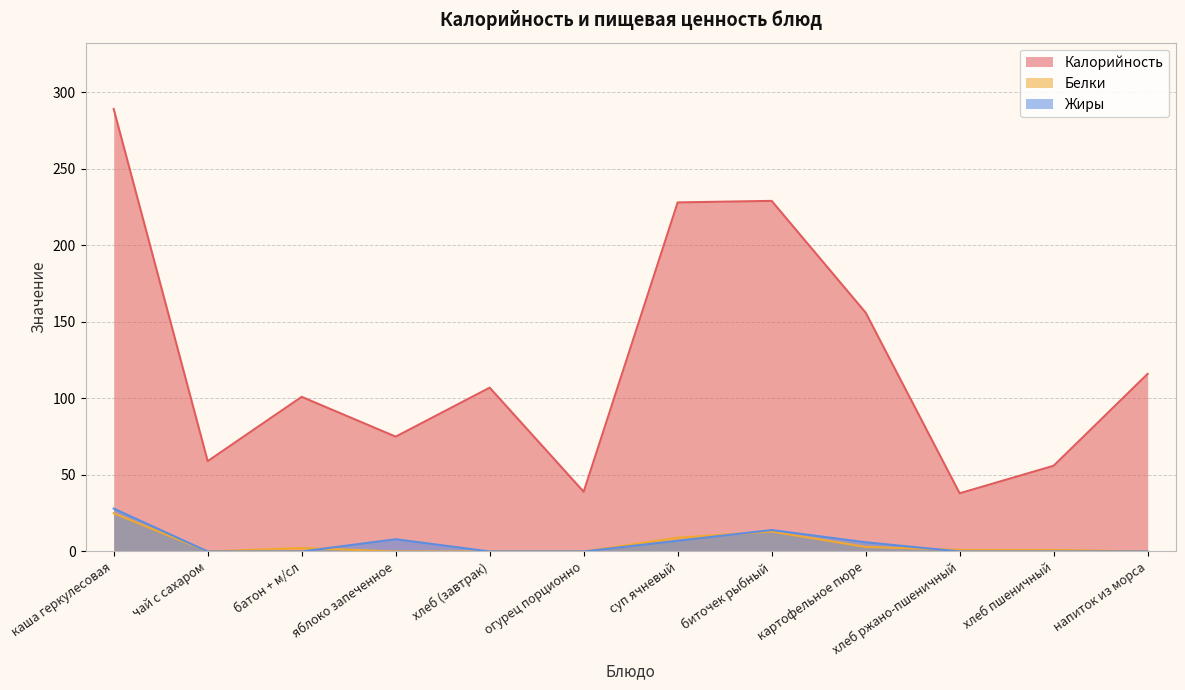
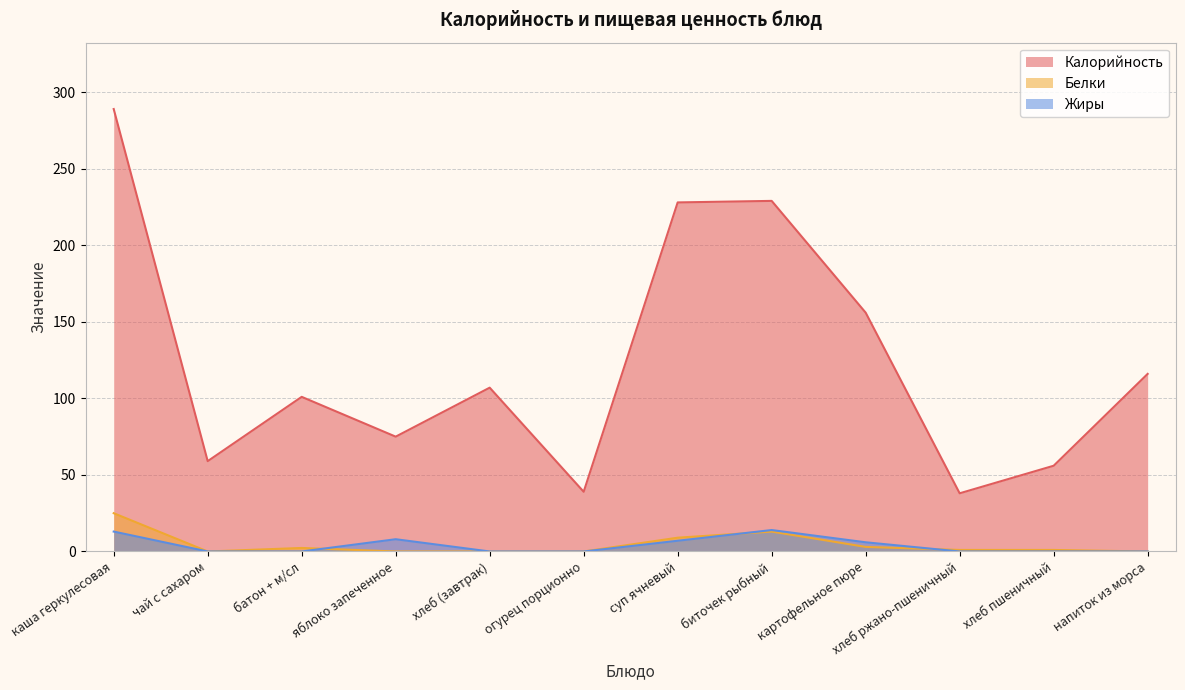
  {
    "Калорийность": {
      "каша геркулесовая": 289,
      "чай с сахаром": 59,
      "батон + м/сл": 101,
      "яблоко запеченное": 75,
      "хлеб (завтрак)": 107,
      "огурец порционно": 39,
      "суп ячневый": 228,
      "биточек рыбный": 229,
      "картофельное пюре": 156,
      "хлеб ржано-пшеничный": 38,
      "хлеб пшеничный": 56,
      "напиток из морса": 116
    },
    "Белки": {
      "каша геркулесовая": 25,
      "батон + м/сл": 2,
      "яблоко запеченное": 0,
      "суп ячневый": 9,
      "картофельное пюре": 3
    },
    "Жиры": {
-     "каша геркулесовая": 28,
+     "каша геркулесовая": 13,
      "батон + м/сл": 0,
      "яблоко запеченное": 8,
      "суп ячневый": 7,
      "картофельное пюре": 6
    }
  }
